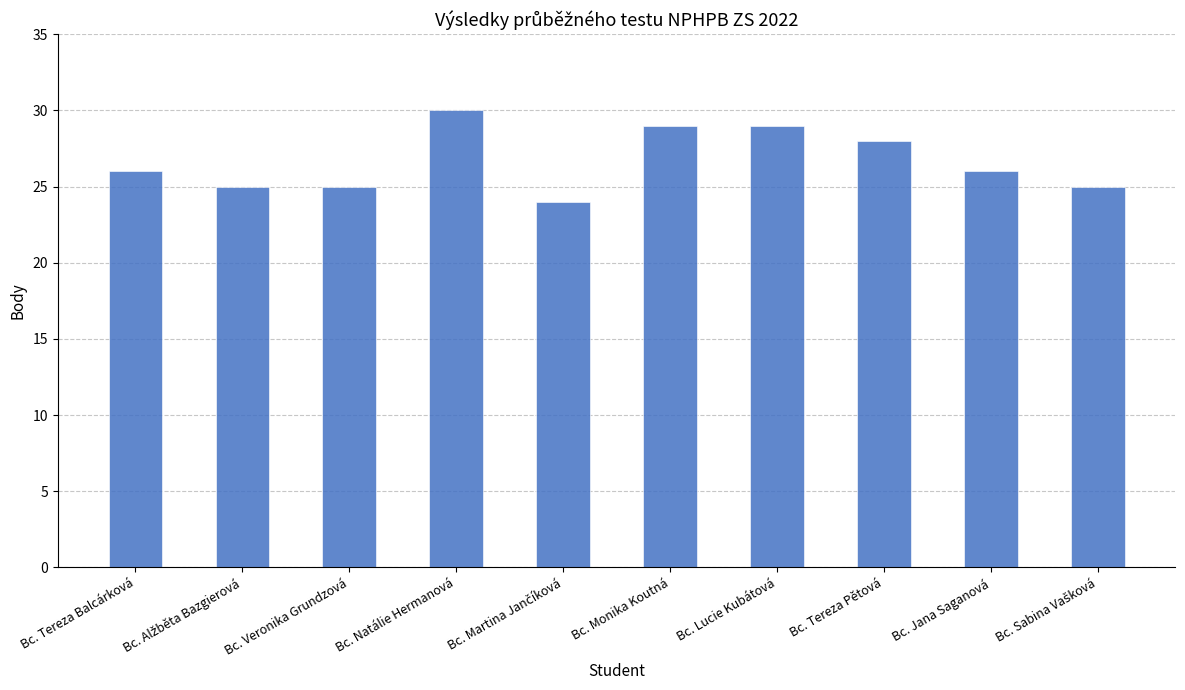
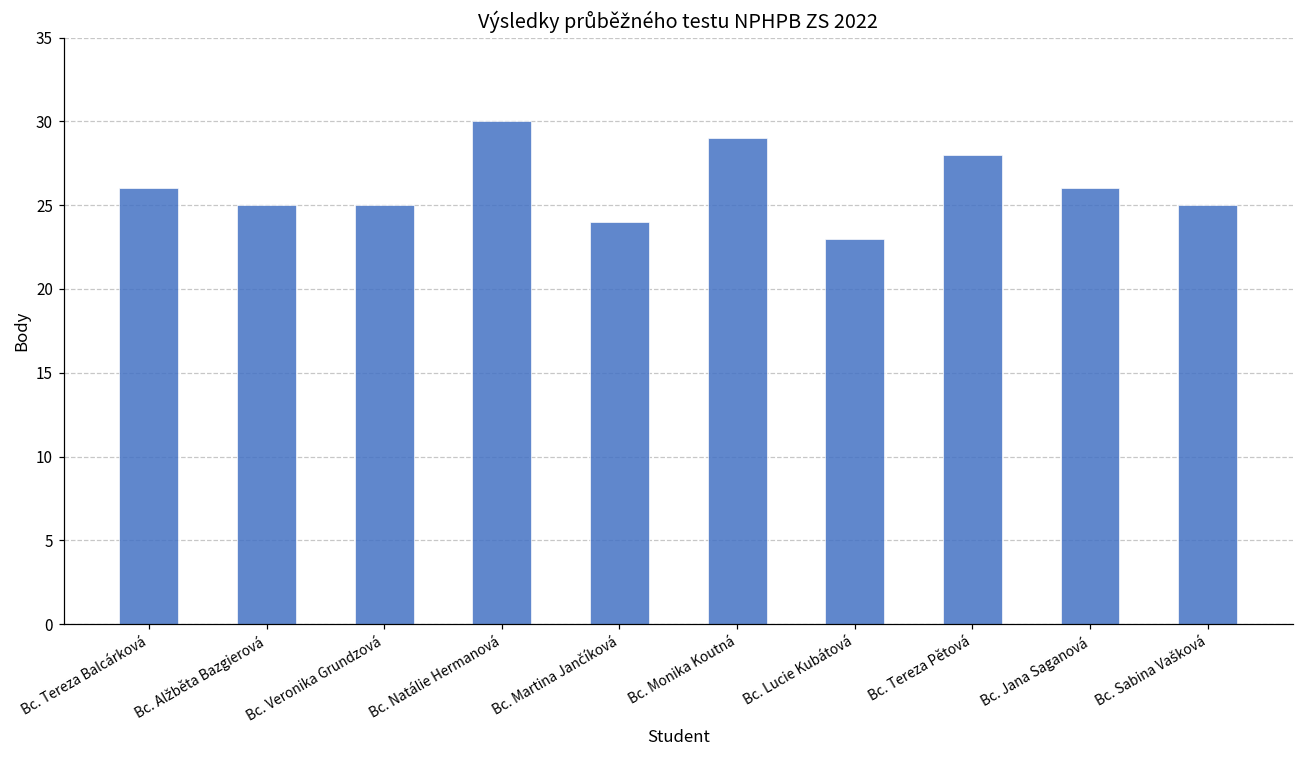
  {
    "Bc. Tereza Balcárková": 26,
    "Bc. Alžběta Bazgierová": 25,
    "Bc. Veronika Grundzová": 25,
    "Bc. Natálie Hermanová": 30,
    "Bc. Martina Jančíková": 24,
    "Bc. Monika Koutná": 29,
-   "Bc. Lucie Kubátová": 29,
+   "Bc. Lucie Kubátová": 23,
    "Bc. Tereza Pětová": 28,
    "Bc. Jana Saganová": 26,
    "Bc. Sabina Vašková": 25
  }
